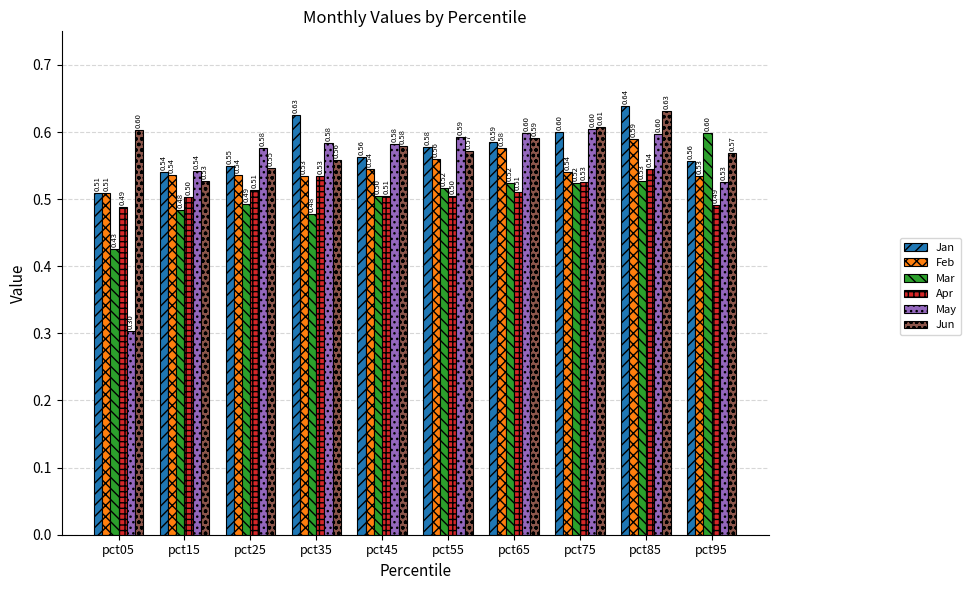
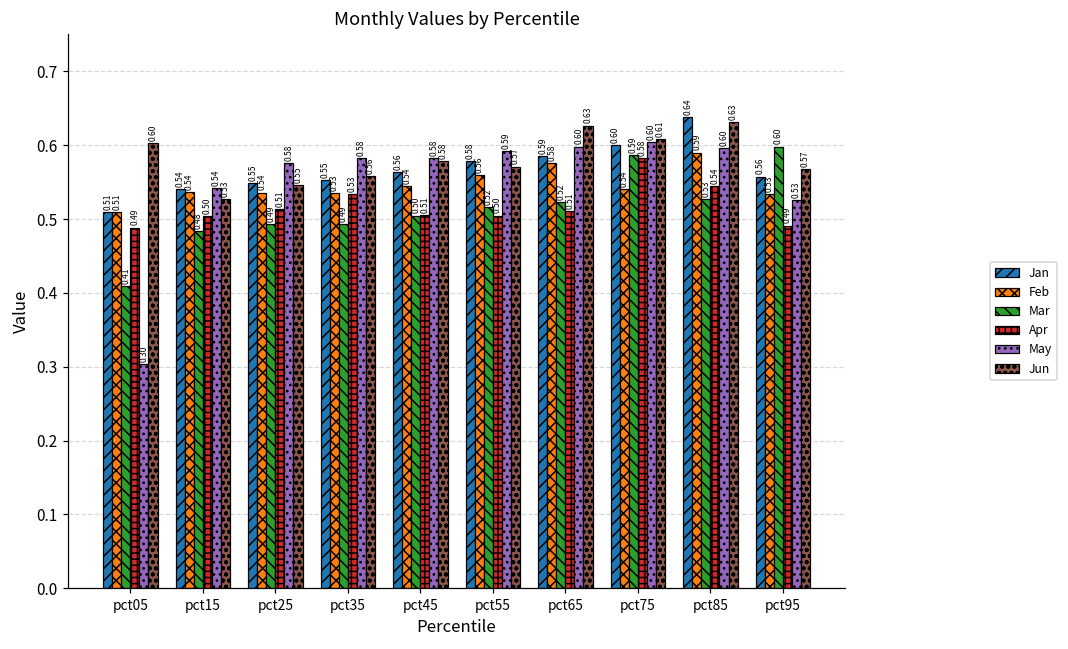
  {
    "Jan": {
      "pct05": 0.51,
      "pct15": 0.54,
      "pct25": 0.55,
-     "pct35": 0.63,
+     "pct35": 0.55,
      "pct45": 0.56,
      "pct55": 0.58,
      "pct65": 0.59,
      "pct75": 0.60,
      "pct85": 0.64,
      "pct95": 0.56
    },
    "Feb": {
      "pct05": 0.51,
      "pct15": 0.54,
      "pct25": 0.54,
      "pct35": 0.53,
      "pct45": 0.54,
      "pct55": 0.56,
      "pct65": 0.58,
      "pct75": 0.54,
      "pct85": 0.59,
      "pct95": 0.53
    },
    "Mar": {
-     "pct05": 0.43,
+     "pct05": 0.41,
      "pct15": 0.48,
      "pct25": 0.49,
-     "pct35": 0.48,
+     "pct35": 0.49,
      "pct45": 0.50,
      "pct55": 0.52,
      "pct65": 0.52,
-     "pct75": 0.52,
+     "pct75": 0.59,
      "pct85": 0.53,
      "pct95": 0.60
    },
    "Apr": {
      "pct05": 0.49,
      "pct15": 0.50,
      "pct25": 0.51,
      "pct35": 0.53,
      "pct45": 0.51,
      "pct55": 0.50,
      "pct65": 0.51,
-     "pct75": 0.53,
+     "pct75": 0.58,
      "pct85": 0.54,
      "pct95": 0.49
    },
    "May": {
      "pct05": 0.30,
      "pct15": 0.54,
      "pct25": 0.58,
      "pct35": 0.58,
      "pct45": 0.58,
      "pct55": 0.59,
      "pct65": 0.60,
      "pct75": 0.60,
      "pct85": 0.60,
      "pct95": 0.53
    },
    "Jun": {
      "pct05": 0.60,
      "pct15": 0.53,
      "pct25": 0.55,
      "pct35": 0.56,
      "pct45": 0.58,
      "pct55": 0.57,
-     "pct65": 0.59,
+     "pct65": 0.63,
      "pct75": 0.61,
      "pct85": 0.63,
      "pct95": 0.57
    }
  }
